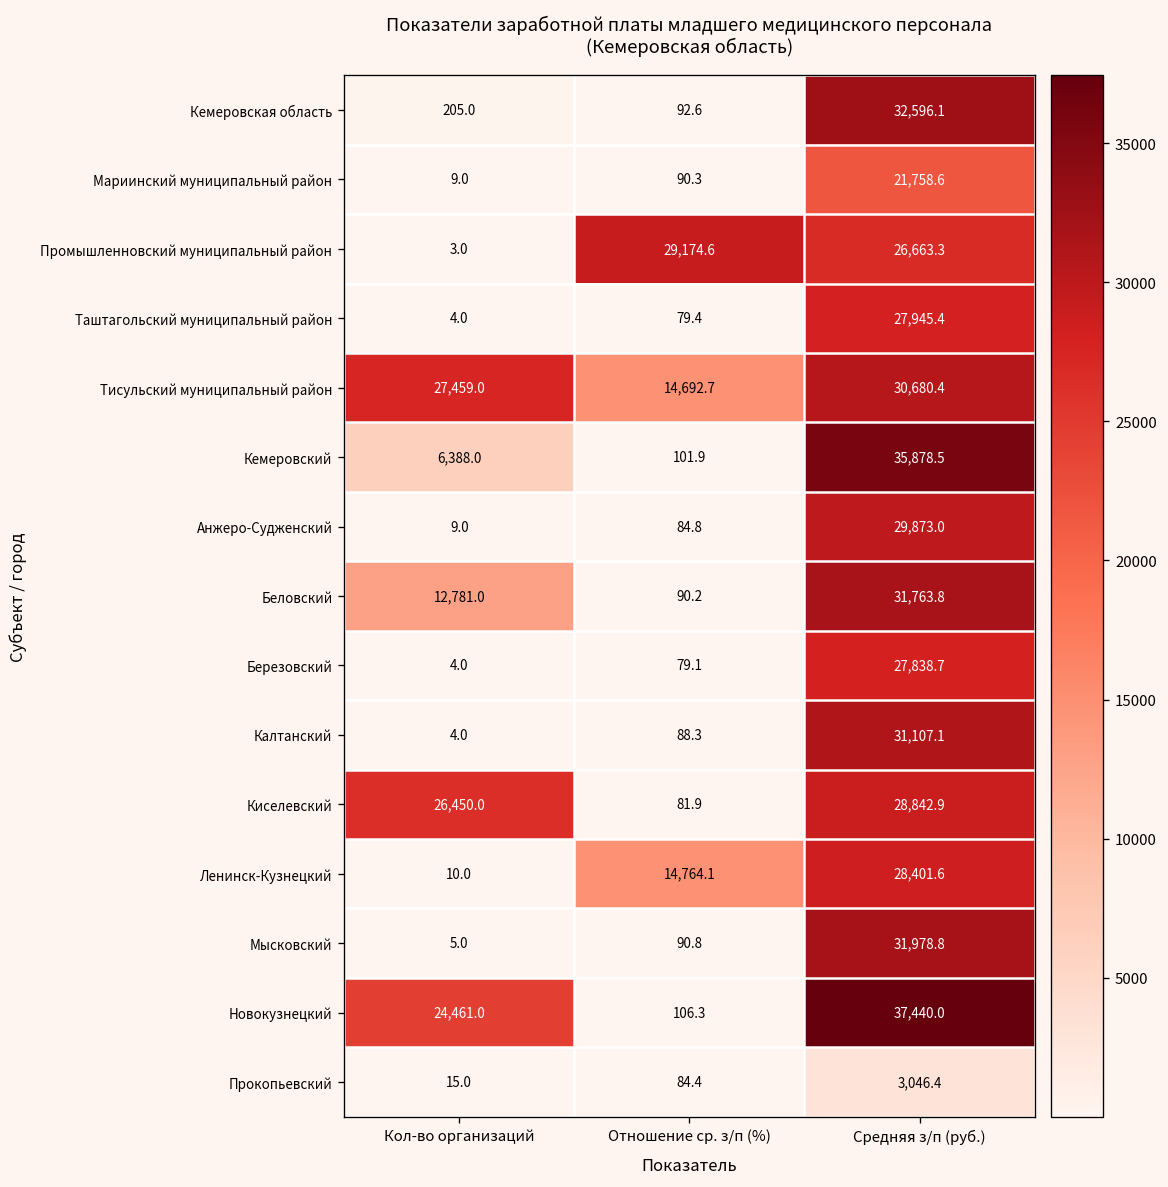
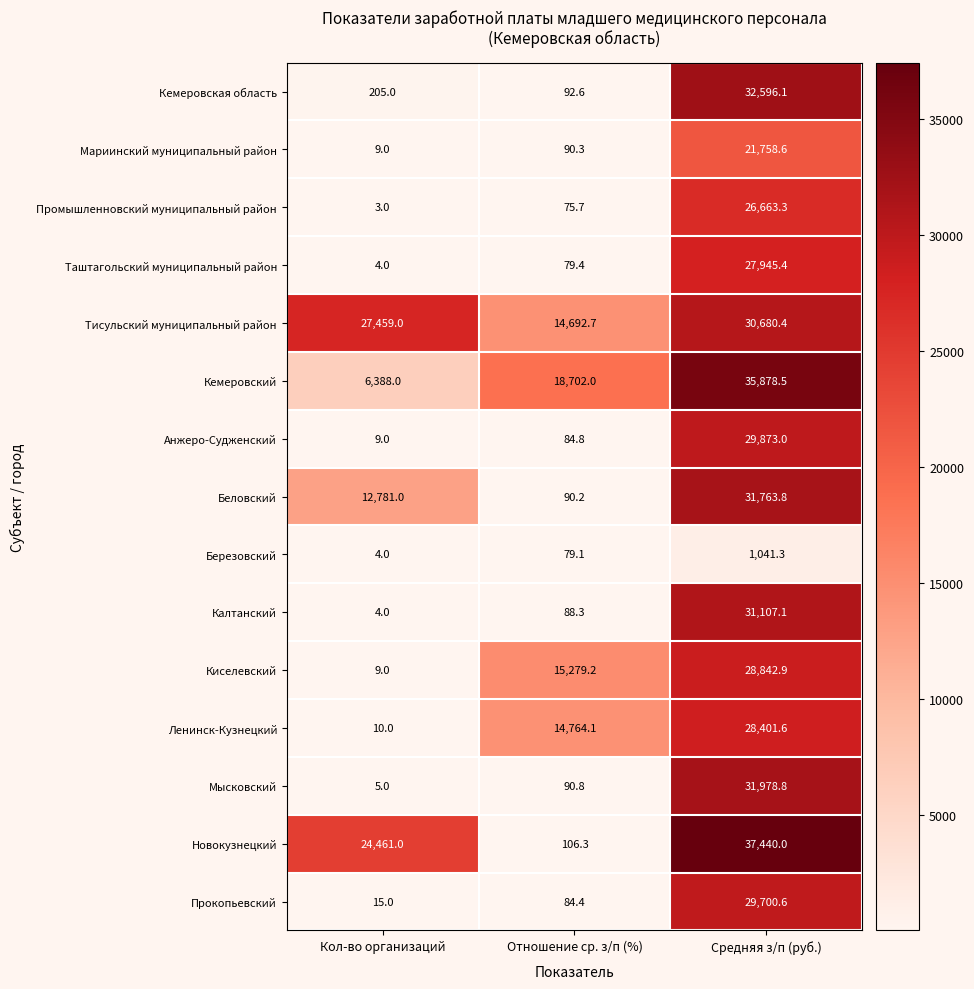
  {
    "Кемеровская область": {
      "Кол-во организаций": "205.0",
      "Отношение ср. з/п (%)": "92.6",
      "Средняя з/п (руб.)": "32,596.1"
    },
    "Мариинский муниципальный район": {
      "Кол-во организаций": "9.0",
      "Отношение ср. з/п (%)": "90.3",
      "Средняя з/п (руб.)": "21,758.6"
    },
    "Промышленновский муниципальный район": {
      "Кол-во организаций": "3.0",
-     "Отношение ср. з/п (%)": "29,174.6",
+     "Отношение ср. з/п (%)": "75.7",
      "Средняя з/п (руб.)": "26,663.3"
    },
    "Таштагольский муниципальный район": {
      "Кол-во организаций": "4.0",
      "Отношение ср. з/п (%)": "79.4",
      "Средняя з/п (руб.)": "27,945.4"
    },
    "Тисульский муниципальный район": {
      "Кол-во организаций": "27,459.0",
      "Отношение ср. з/п (%)": "14,692.7",
      "Средняя з/п (руб.)": "30,680.4"
    },
    "Кемеровский": {
      "Кол-во организаций": "6,388.0",
-     "Отношение ср. з/п (%)": "101.9",
+     "Отношение ср. з/п (%)": "18,702.0",
      "Средняя з/п (руб.)": "35,878.5"
    },
    "Анжеро-Судженский": {
      "Кол-во организаций": "9.0",
      "Отношение ср. з/п (%)": "84.8",
      "Средняя з/п (руб.)": "29,873.0"
    },
    "Беловский": {
      "Кол-во организаций": "12,781.0",
      "Отношение ср. з/п (%)": "90.2",
      "Средняя з/п (руб.)": "31,763.8"
    },
    "Березовский": {
      "Кол-во организаций": "4.0",
      "Отношение ср. з/п (%)": "79.1",
-     "Средняя з/п (руб.)": "27,838.7"
+     "Средняя з/п (руб.)": "1,041.3"
    },
    "Калтанский": {
      "Кол-во организаций": "4.0",
      "Отношение ср. з/п (%)": "88.3",
      "Средняя з/п (руб.)": "31,107.1"
    },
    "Киселевский": {
-     "Кол-во организаций": "26,450.0",
-     "Отношение ср. з/п (%)": "81.9",
+     "Кол-во организаций": "9.0",
+     "Отношение ср. з/п (%)": "15,279.2",
      "Средняя з/п (руб.)": "28,842.9"
    },
    "Ленинск-Кузнецкий": {
      "Кол-во организаций": "10.0",
      "Отношение ср. з/п (%)": "14,764.1",
      "Средняя з/п (руб.)": "28,401.6"
    },
    "Мысковский": {
      "Кол-во организаций": "5.0",
      "Отношение ср. з/п (%)": "90.8",
      "Средняя з/п (руб.)": "31,978.8"
    },
    "Новокузнецкий": {
      "Кол-во организаций": "24,461.0",
      "Отношение ср. з/п (%)": "106.3",
      "Средняя з/п (руб.)": "37,440.0"
    },
    "Прокопьевский": {
      "Кол-во организаций": "15.0",
      "Отношение ср. з/п (%)": "84.4",
-     "Средняя з/п (руб.)": "3,046.4"
+     "Средняя з/п (руб.)": "29,700.6"
    }
  }
